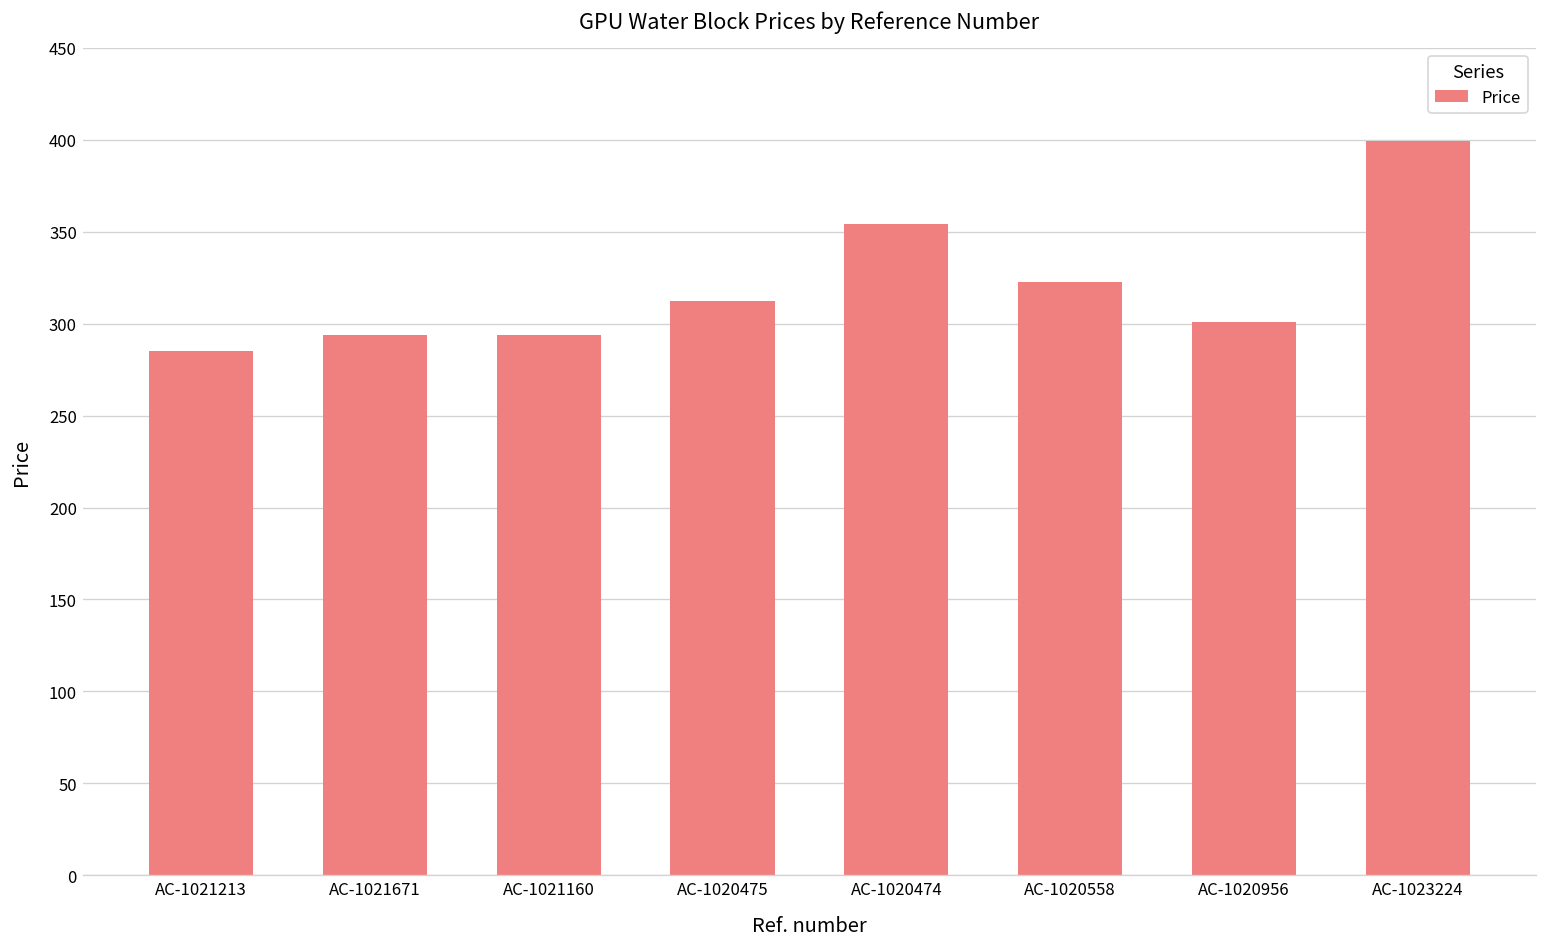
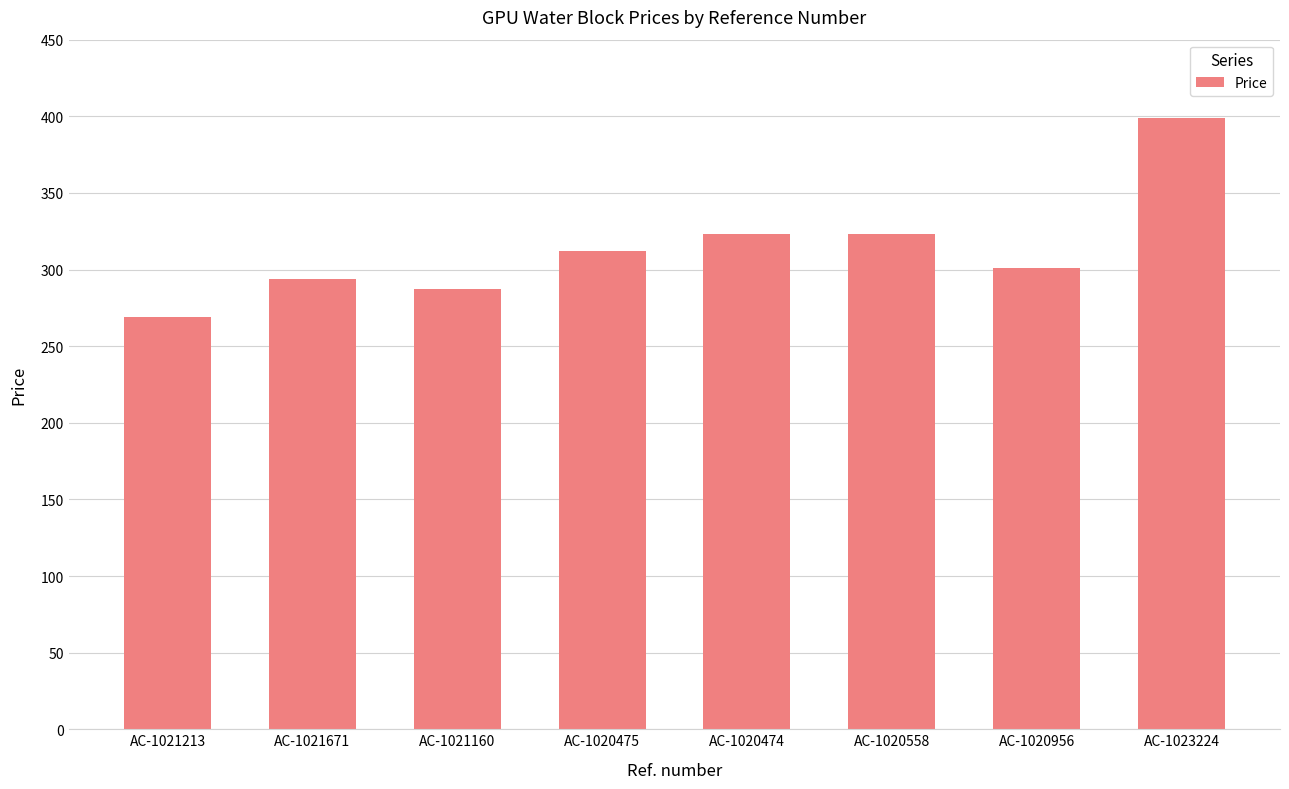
  {
-   "AC-1021213": 285,
+   "AC-1021213": 269,
    "AC-1021671": 294,
-   "AC-1021160": 294,
+   "AC-1021160": 287,
    "AC-1020475": 312,
-   "AC-1020474": 354,
+   "AC-1020474": 323,
    "AC-1020558": 323,
    "AC-1020956": 301,
    "AC-1023224": 399
  }
